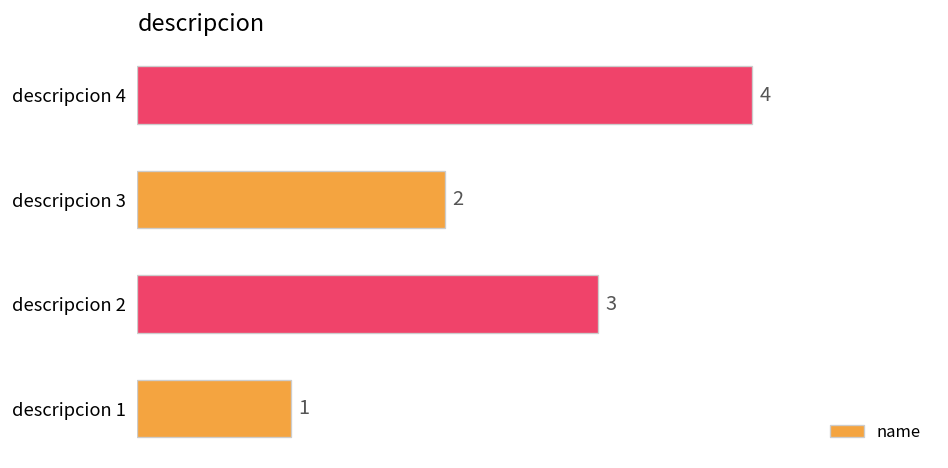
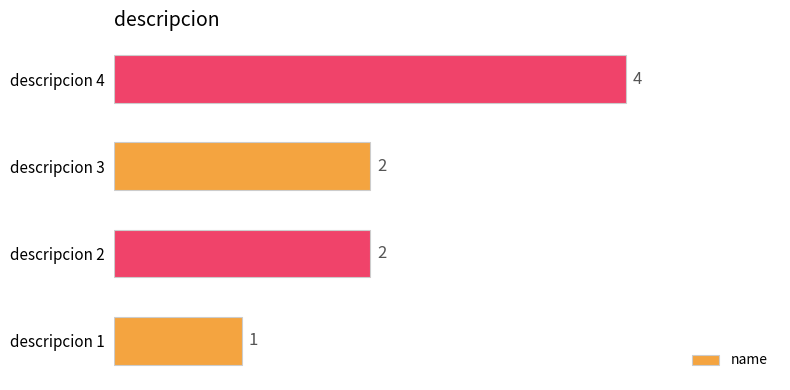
  {
    "descripcion 4": 4,
    "descripcion 3": 2,
-   "descripcion 2": 3,
+   "descripcion 2": 2,
    "descripcion 1": 1
  }
